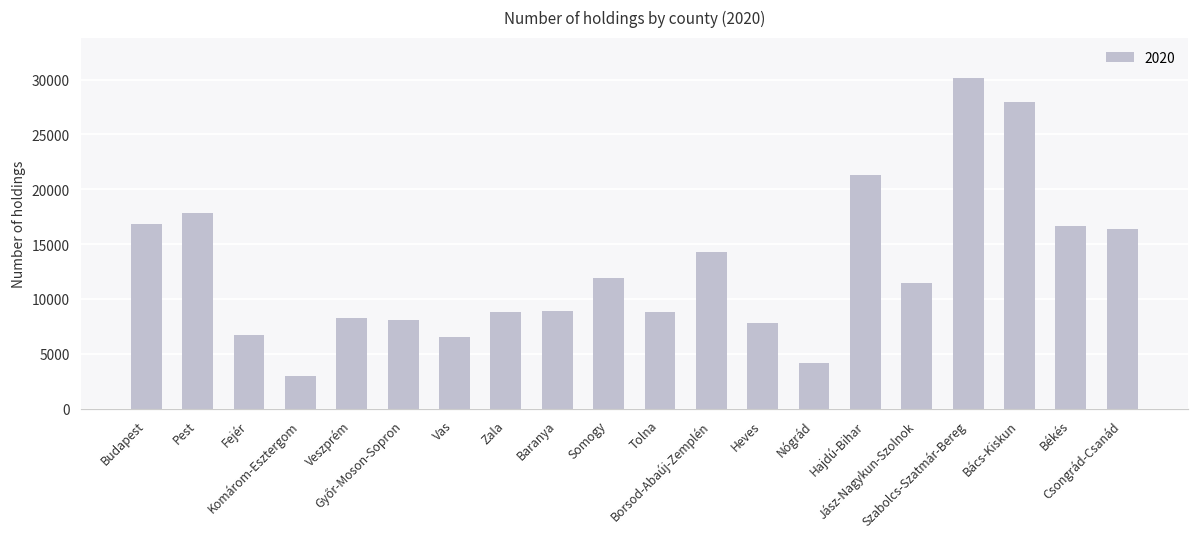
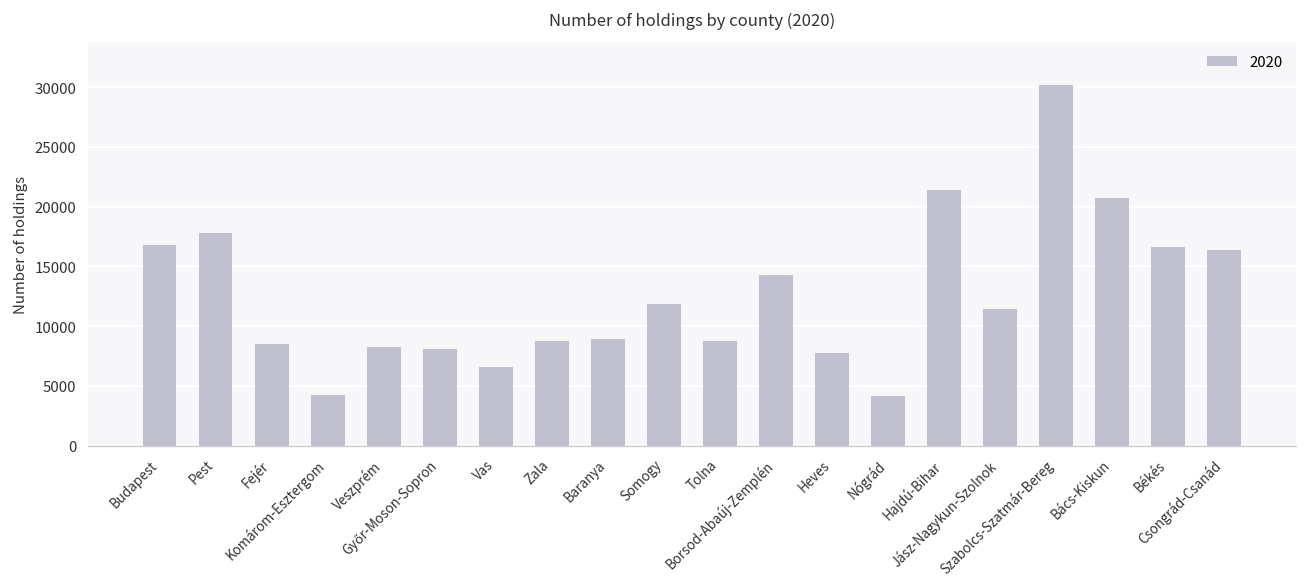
  {
    "Budapest": 17000,
    "Pest": 18000,
-   "Fejér": 7000,
-   "Komárom-Esztergom": 3000,
+   "Fejér": 8000,
+   "Komárom-Esztergom": 4000,
    "Veszprém": 8000,
    "Győr-Moson-Sopron": 8000,
    "Vas": 7000,
    "Zala": 9000,
    "Baranya": 9000,
    "Somogy": 12000,
    "Tolna": 9000,
    "Borsod-Abaúj-Zemplén": 14000,
    "Heves": 8000,
    "Nógrád": 4000,
    "Hajdú-Bihar": 21000,
    "Jász-Nagykun-Szolnok": 11000,
    "Szabolcs-Szatmár-Bereg": 30000,
-   "Bács-Kiskun": 28000,
+   "Bács-Kiskun": 21000,
    "Békés": 17000,
    "Csongrád-Csanád": 16000
  }
